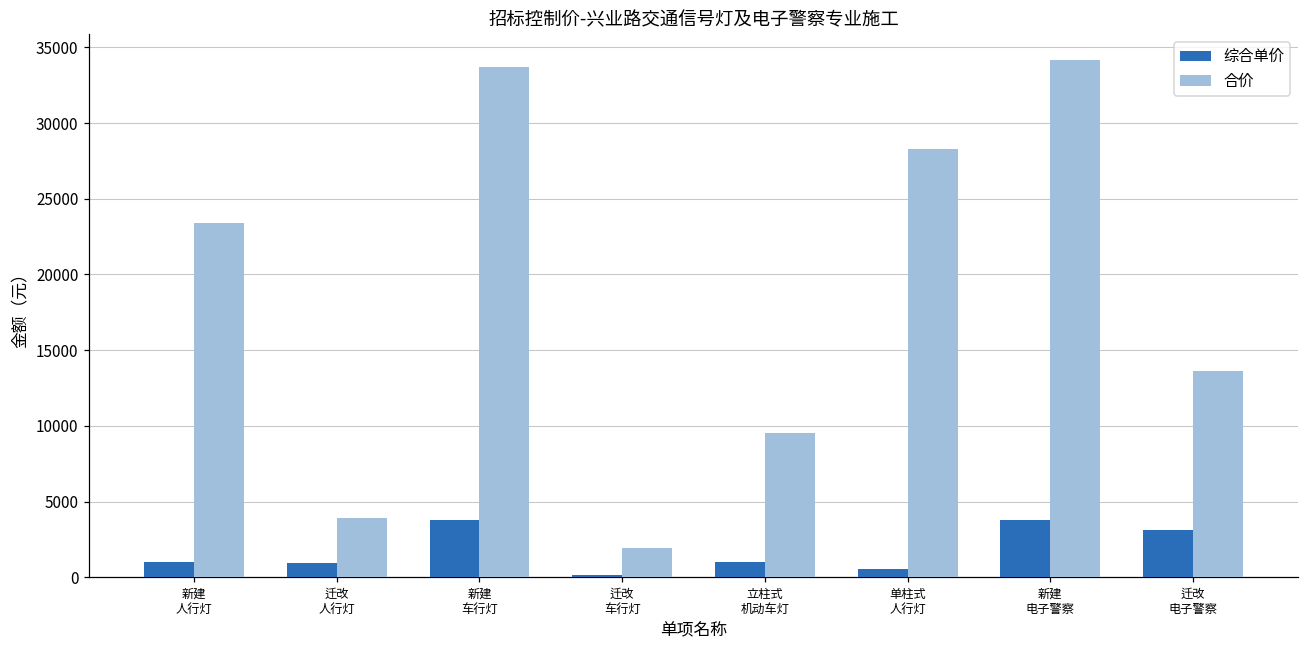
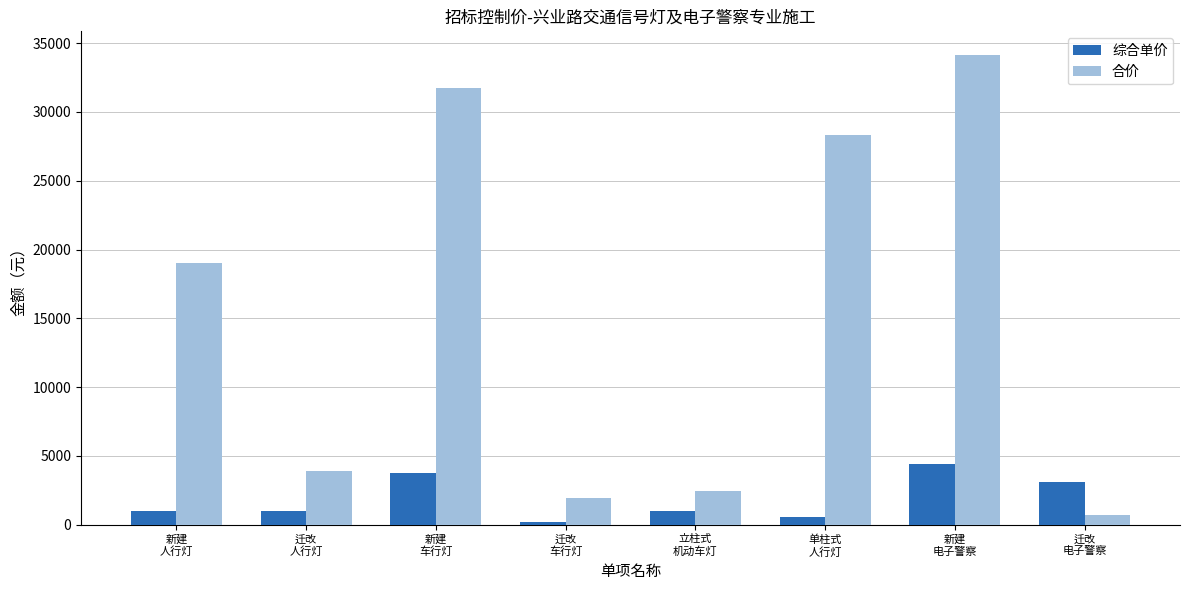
  {
    "综合单价": {
      "新建 人行灯": 1000,
      "迁改 人行灯": 1000,
      "新建 车行灯": 3700,
      "立柱式 机动车灯": 1000,
      "单柱式 人行灯": 600,
-     "新建 电子警察": 3800,
+     "新建 电子警察": 4400,
      "迁改 电子警察": 3100
    },
    "合价": {
-     "新建 人行灯": 23400,
+     "新建 人行灯": 19000,
      "迁改 人行灯": 3900,
-     "新建 车行灯": 33700,
+     "新建 车行灯": 31700,
      "迁改 车行灯": 2000,
-     "立柱式 机动车灯": 9500,
+     "立柱式 机动车灯": 2400,
      "单柱式 人行灯": 28300,
      "新建 电子警察": 34100,
-     "迁改 电子警察": 13600
+     "迁改 电子警察": 700
    }
  }
